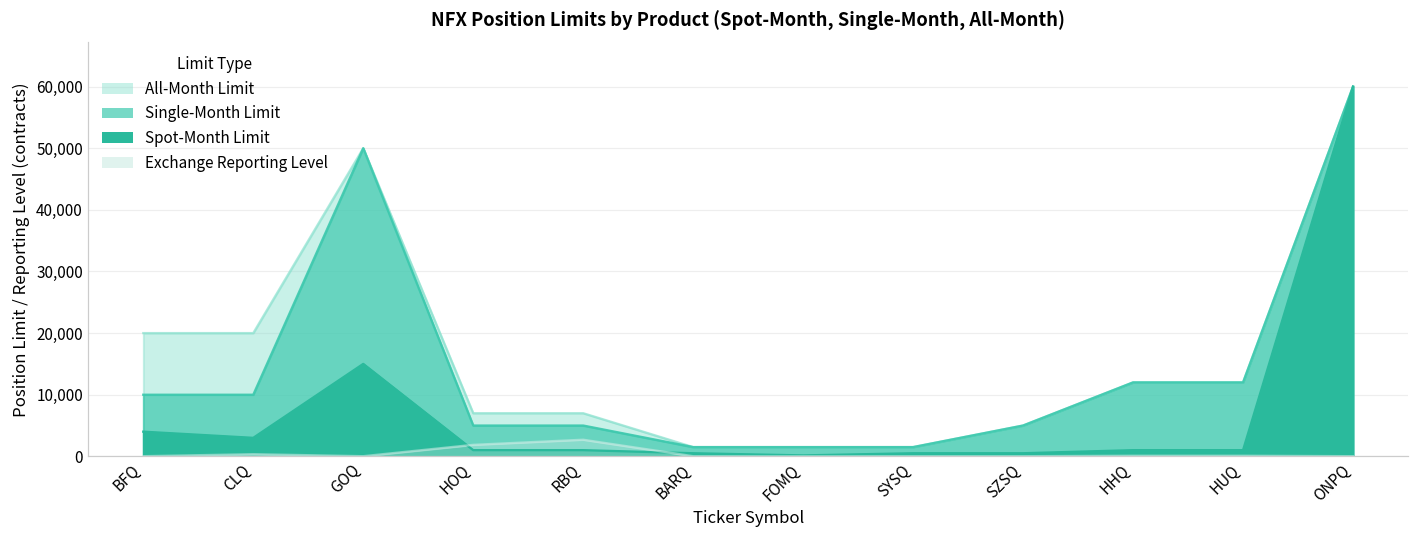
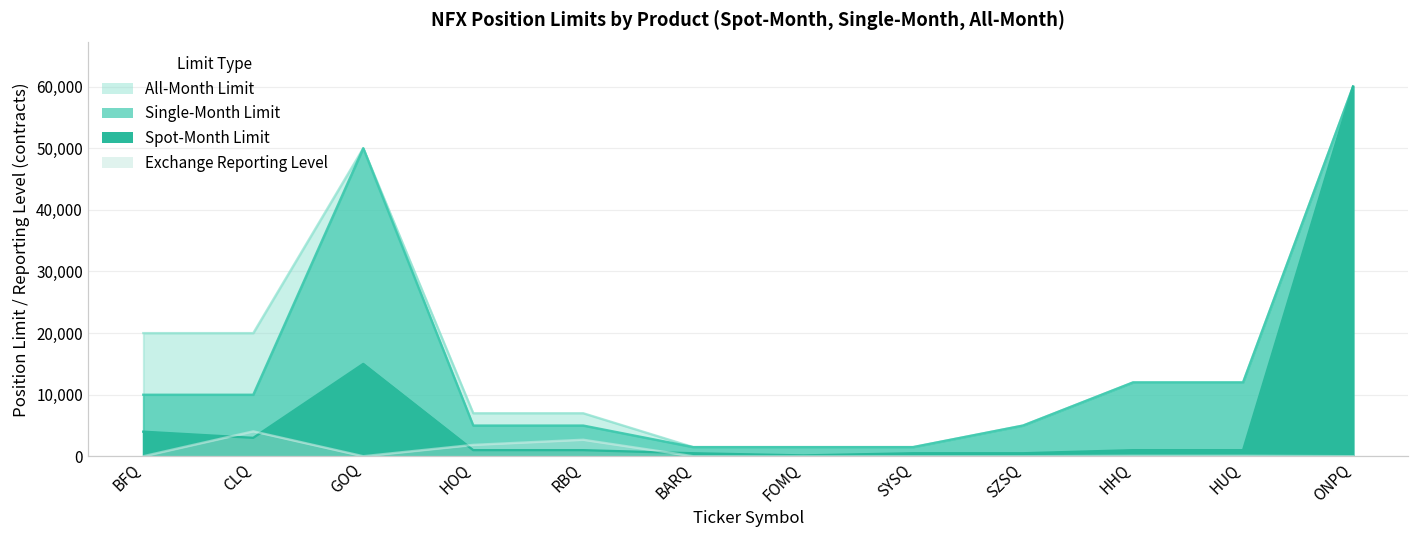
  {
    "All-Month Limit": {
      "BFQ": "20,000",
      "CLQ": "20,000",
      "HOQ": "7,000",
      "RBQ": "7,000"
    },
    "Exchange Reporting Level": {
      "BFQ": "0",
-     "CLQ": "0",
+     "CLQ": "4,000",
      "GOQ": "0",
      "HOQ": "2,000",
      "RBQ": "3,000",
      "BARQ": "0",
      "SYSQ": "0",
      "SZSQ": "0",
      "HHQ": "0",
      "HUQ": "0",
      "ONPQ": "0"
    }
  }
